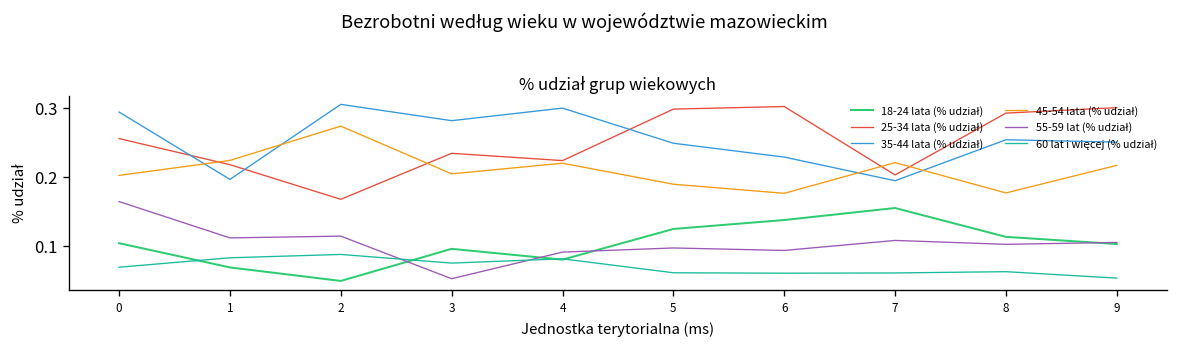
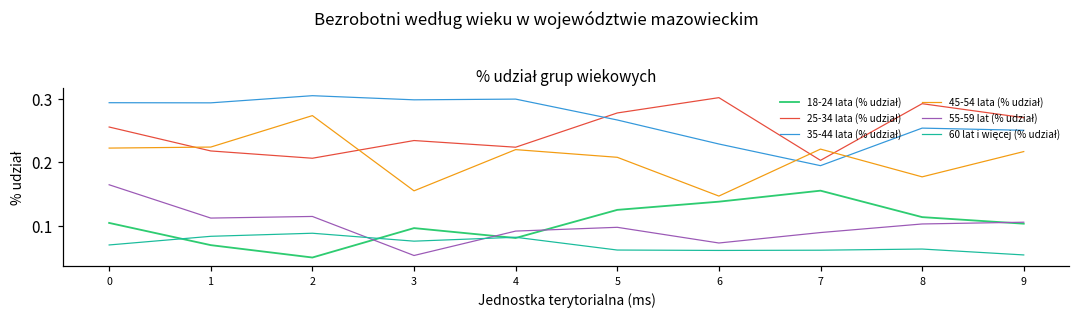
  {
    "25-34 lata (% udział)": {
      "0": 0.26,
      "1": 0.22,
-     "2": 0.17,
+     "2": 0.21,
      "3": 0.23,
-     "5": 0.30,
+     "5": 0.28,
      "6": 0.30,
      "7": 0.20,
      "8": 0.29,
-     "9": 0.30
+     "9": 0.27
    },
    "35-44 lata (% udział)": {
      "0": 0.29,
-     "1": 0.20,
+     "1": 0.29,
      "2": 0.31,
-     "3": 0.28,
+     "3": 0.30,
      "4": 0.30,
-     "5": 0.25,
+     "5": 0.27,
      "6": 0.23,
      "7": 0.19,
      "8": 0.25,
      "9": 0.25
    },
    "45-54 lata (% udział)": {
-     "0": 0.20,
+     "0": 0.22,
      "1": 0.22,
      "2": 0.27,
-     "3": 0.20,
-     "5": 0.19,
-     "6": 0.18,
+     "3": 0.15,
+     "5": 0.21,
+     "6": 0.15,
      "7": 0.22,
      "8": 0.18,
      "9": 0.22
    },
    "55-59 lat (% udział)": {
      "0": 0.16,
      "1": 0.11,
      "2": 0.11,
      "3": 0.05,
      "4": 0.09,
      "5": 0.10,
-     "6": 0.09,
-     "7": 0.11,
+     "6": 0.07,
+     "7": 0.09,
      "8": 0.10
    }
  }
